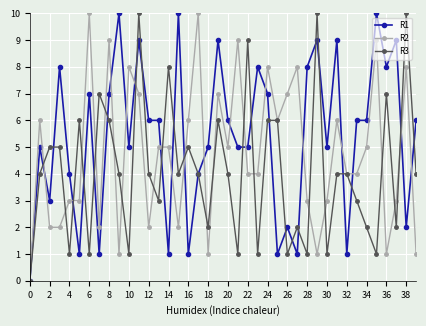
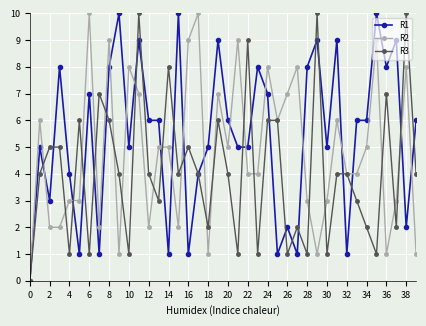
  {
    "R1": {
      "2": 3,
      "4": 4,
      "6": 7,
-     "8": 7,
+     "8": 8,
      "10": 5,
      "12": 6,
      "14": 1,
      "16": 1,
      "18": 5,
      "20": 6,
      "22": 5,
      "24": 7,
      "26": 2,
      "28": 8,
      "30": 5,
      "32": 1,
      "34": 6,
      "36": 8,
      "38": 2
    },
    "R2": {
      "2": 2,
      "4": 3,
      "6": 10,
      "8": 9,
      "10": 8,
      "12": 2,
      "14": 5,
-     "16": 6,
+     "16": 9,
      "18": 1,
      "20": 5,
      "22": 4,
      "24": 8,
      "26": 7,
      "28": 3,
      "30": 3,
      "34": 5,
      "36": 1,
      "38": 8
    },
    "R3": {
      "2": 5,
      "4": 1,
      "6": 1,
      "8": 6,
      "10": 1,
      "12": 4,
      "14": 8,
      "16": 5,
      "18": 2,
      "20": 4,
      "22": 9,
      "24": 6,
      "26": 1,
      "28": 1,
      "30": 1,
      "34": 2,
      "36": 7,
      "38": 10
    }
  }
